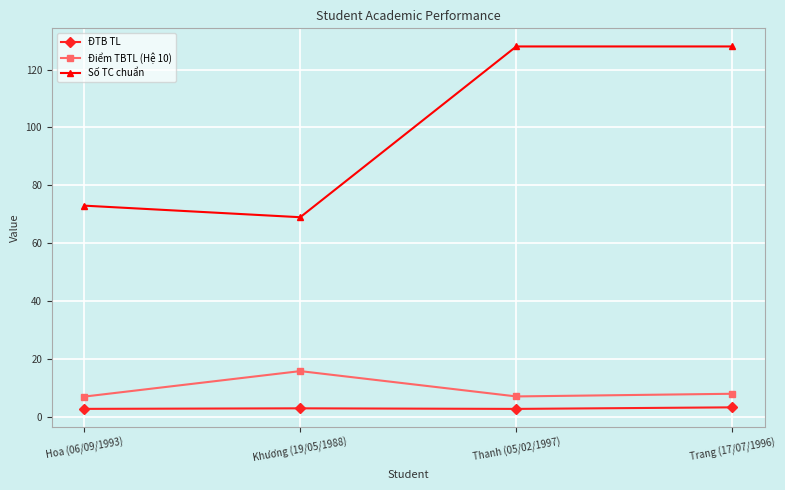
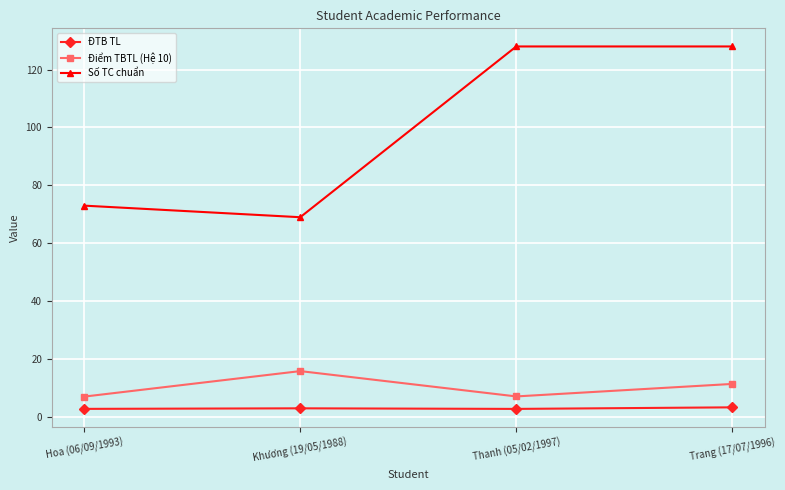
  {
    "Điểm TBTL (Hệ 10)": {
      "Hoa (06/09/1993)": 7,
      "Khương (19/05/1988)": 16,
      "Thanh (05/02/1997)": 7,
-     "Trang (17/07/1996)": 8
+     "Trang (17/07/1996)": 11
    }
  }
